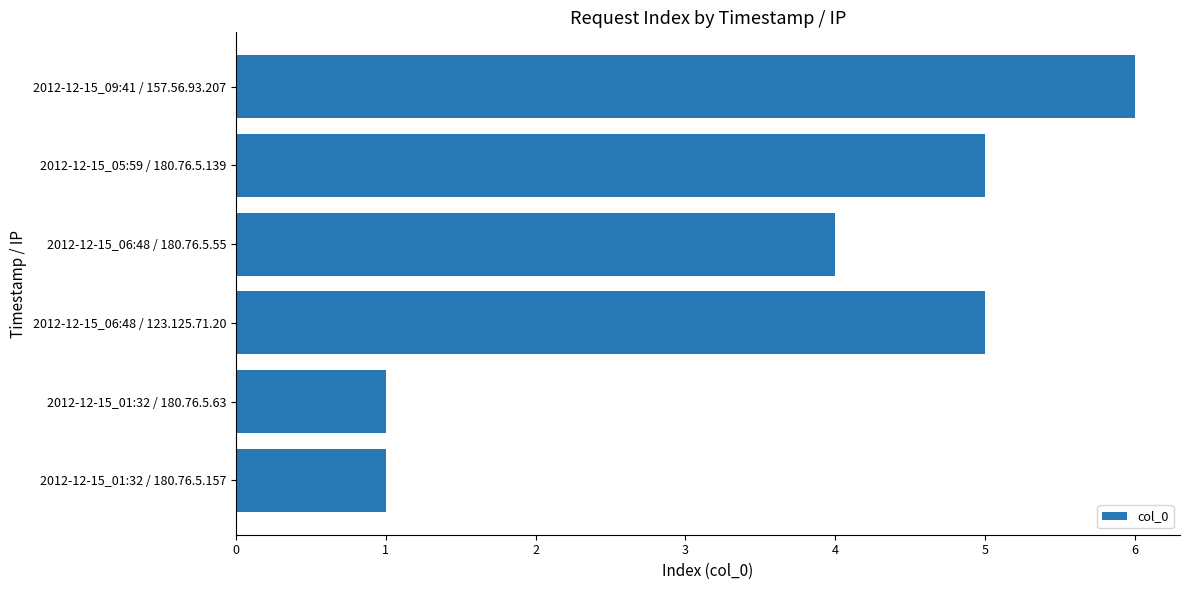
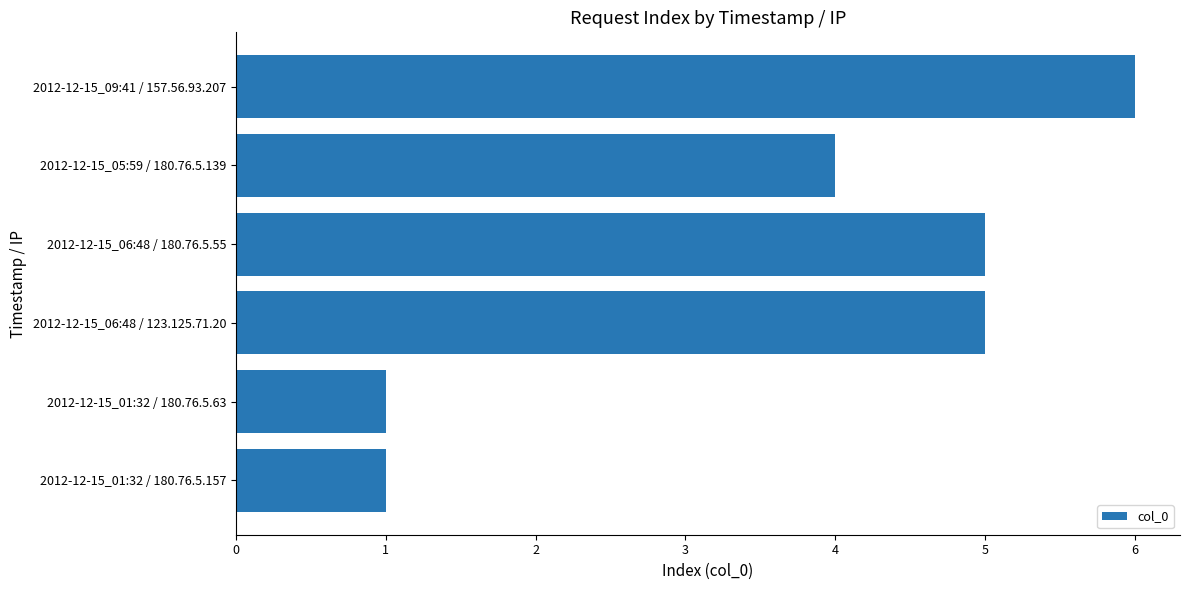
  {
    "2012-12-15_09:41 / 157.56.93.207": 6,
-   "2012-12-15_05:59 / 180.76.5.139": 5,
-   "2012-12-15_06:48 / 180.76.5.55": 4,
+   "2012-12-15_05:59 / 180.76.5.139": 4,
+   "2012-12-15_06:48 / 180.76.5.55": 5,
    "2012-12-15_06:48 / 123.125.71.20": 5,
    "2012-12-15_01:32 / 180.76.5.63": 1,
    "2012-12-15_01:32 / 180.76.5.157": 1
  }
